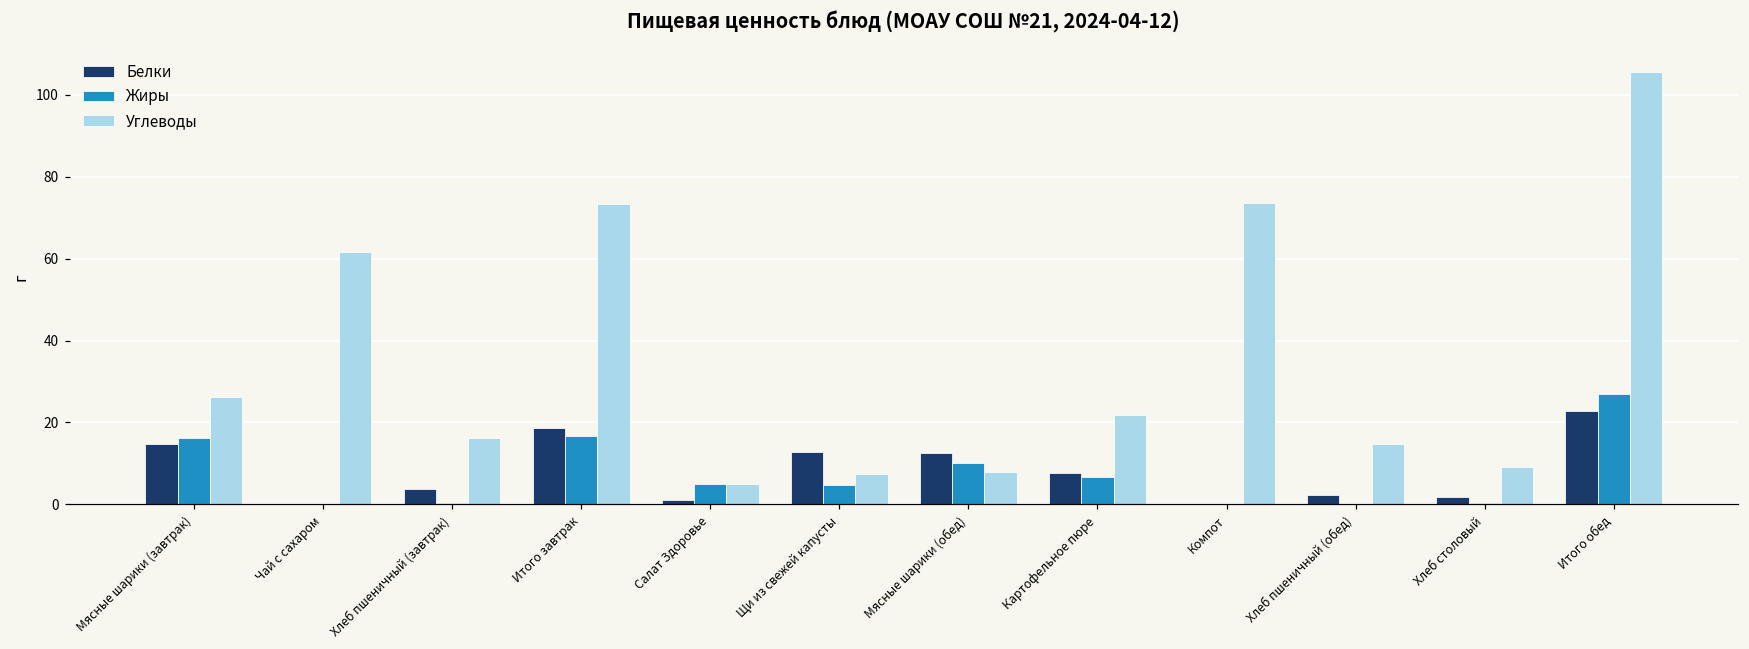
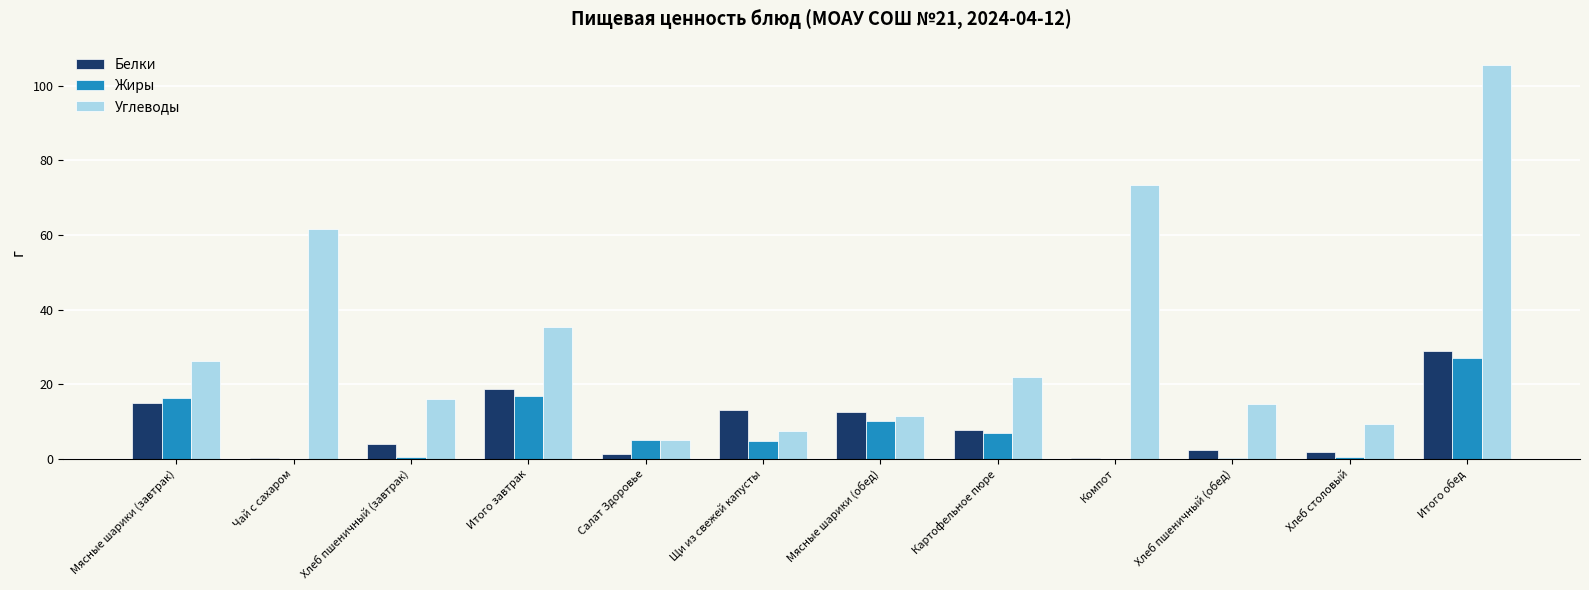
  {
    "Белки": {
      "Мясные шарики (завтрак)": 15,
      "Хлеб пшеничный (завтрак)": 4,
      "Итого завтрак": 19,
      "Салат Здоровье": 1,
      "Щи из свежей капусты": 13,
      "Мясные шарики (обед)": 13,
      "Картофельное пюре": 8,
      "Хлеб пшеничный (обед)": 2,
      "Хлеб столовый": 2,
-     "Итого обед": 23
+     "Итого обед": 29
    },
    "Жиры": {
      "Мясные шарики (завтрак)": 16,
      "Чай с сахаром": 0,
      "Итого завтрак": 17,
      "Салат Здоровье": 5,
      "Щи из свежей капусты": 5,
      "Мясные шарики (обед)": 10,
      "Картофельное пюре": 7,
      "Компот": 0,
      "Итого обед": 27
    },
    "Углеводы": {
      "Мясные шарики (завтрак)": 26,
      "Чай с сахаром": 62,
      "Хлеб пшеничный (завтрак)": 16,
-     "Итого завтрак": 73,
+     "Итого завтрак": 35,
      "Салат Здоровье": 5,
      "Щи из свежей капусты": 7,
-     "Мясные шарики (обед)": 8,
+     "Мясные шарики (обед)": 11,
      "Картофельное пюре": 22,
      "Компот": 74,
      "Хлеб пшеничный (обед)": 15,
      "Хлеб столовый": 9,
      "Итого обед": 106
    }
  }
